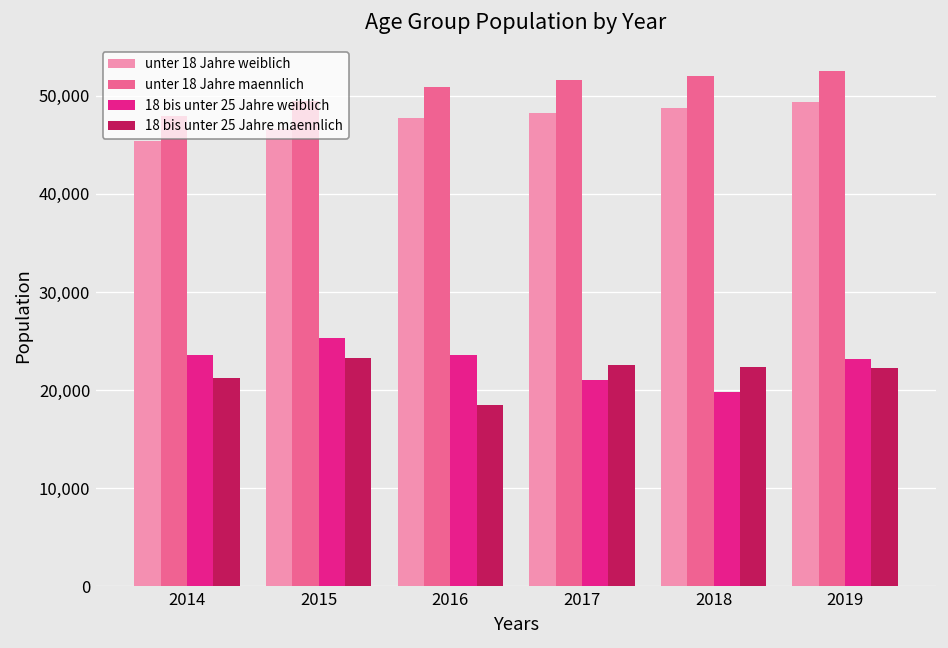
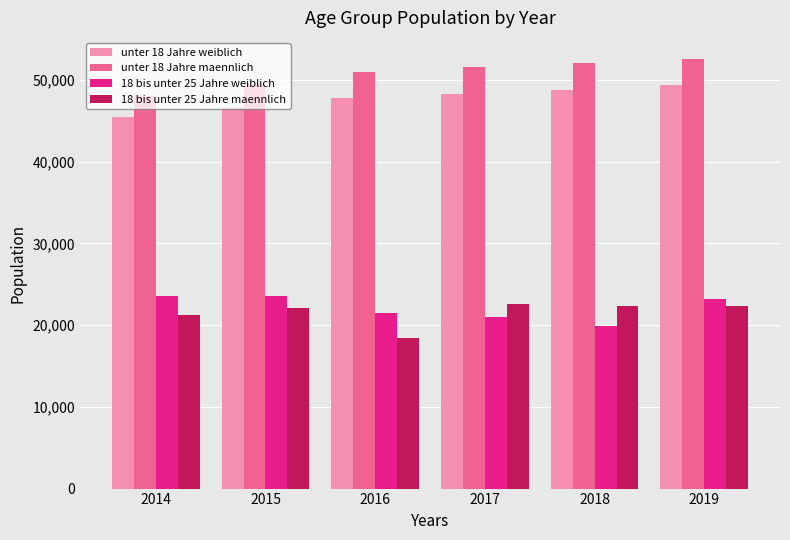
  {
    "18 bis unter 25 Jahre weiblich": {
      "2014": "24,000",
-     "2015": "25,000",
-     "2016": "24,000",
+     "2015": "24,000",
+     "2016": "22,000",
      "2017": "21,000",
      "2018": "20,000",
      "2019": "23,000"
    },
    "18 bis unter 25 Jahre maennlich": {
      "2014": "21,000",
-     "2015": "23,000",
+     "2015": "22,000",
      "2016": "18,000",
      "2017": "23,000",
      "2018": "22,000",
      "2019": "22,000"
    }
  }
